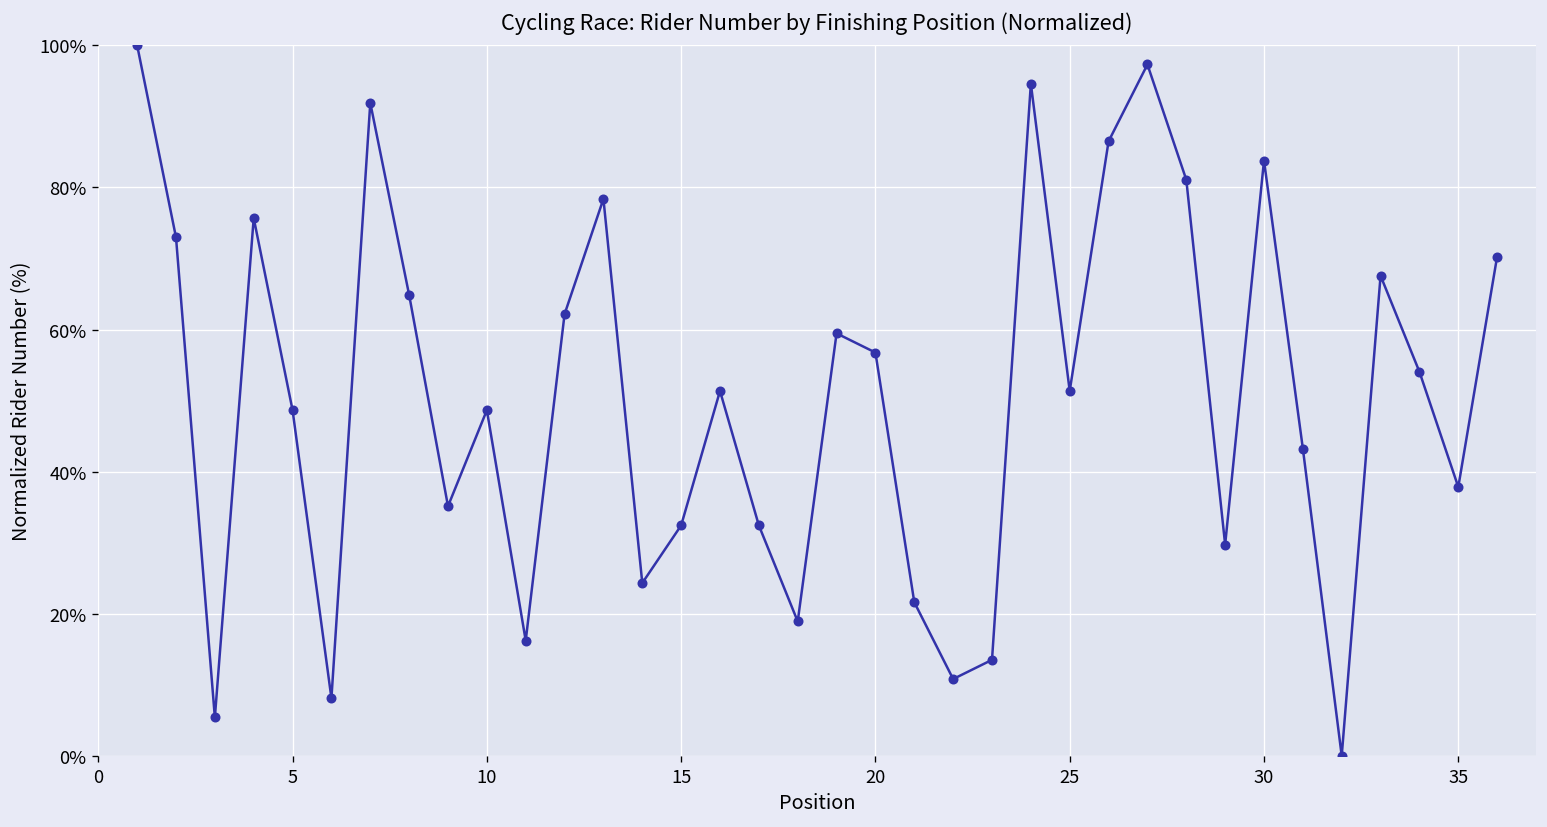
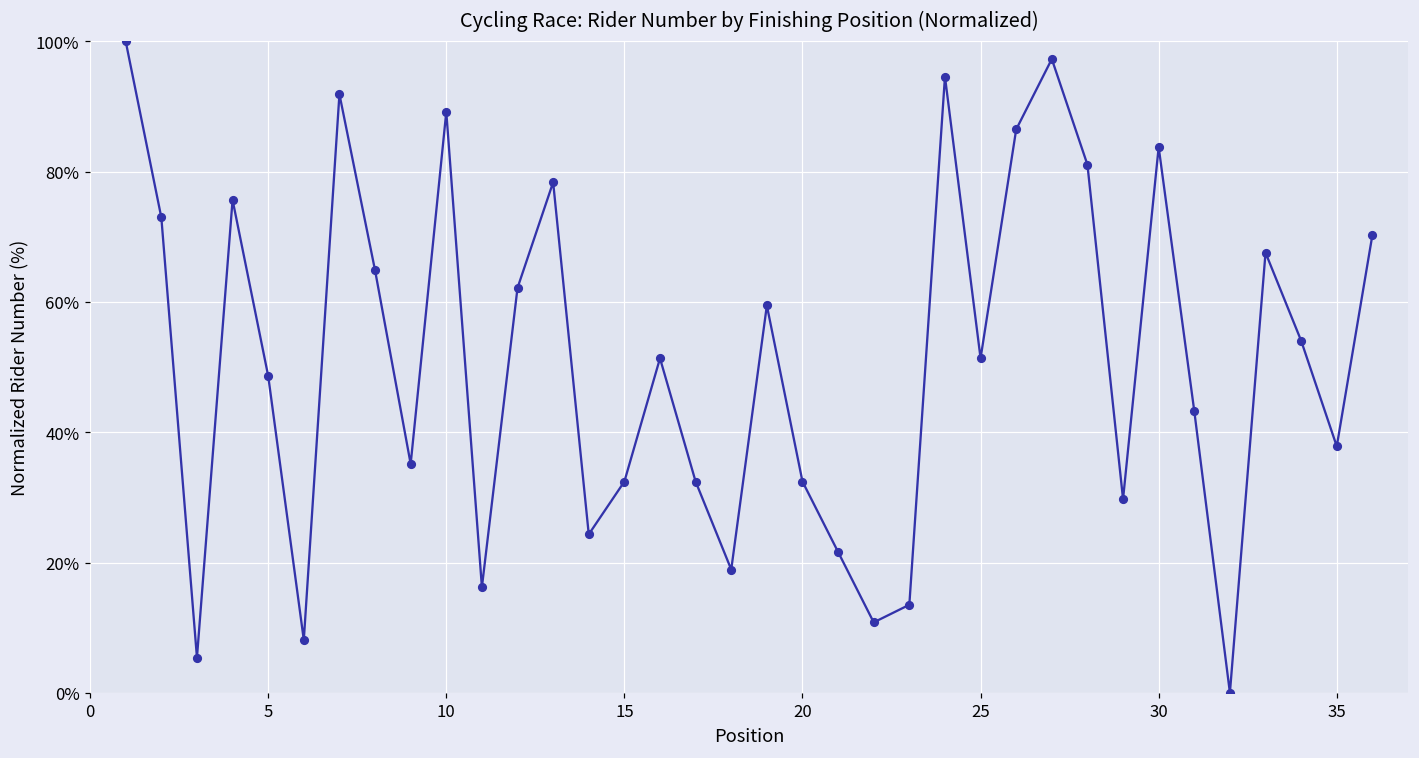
  {
    "5": "49%",
-   "10": "49%",
+   "10": "89%",
    "15": "32%",
-   "20": "57%",
+   "20": "32%",
    "25": "51%",
    "30": "84%",
    "35": "38%"
  }
